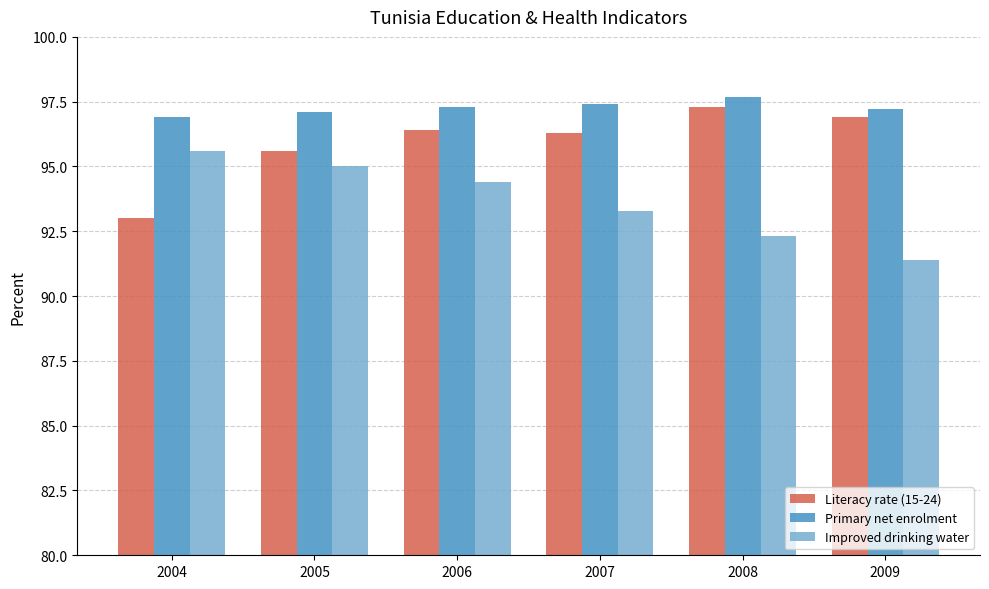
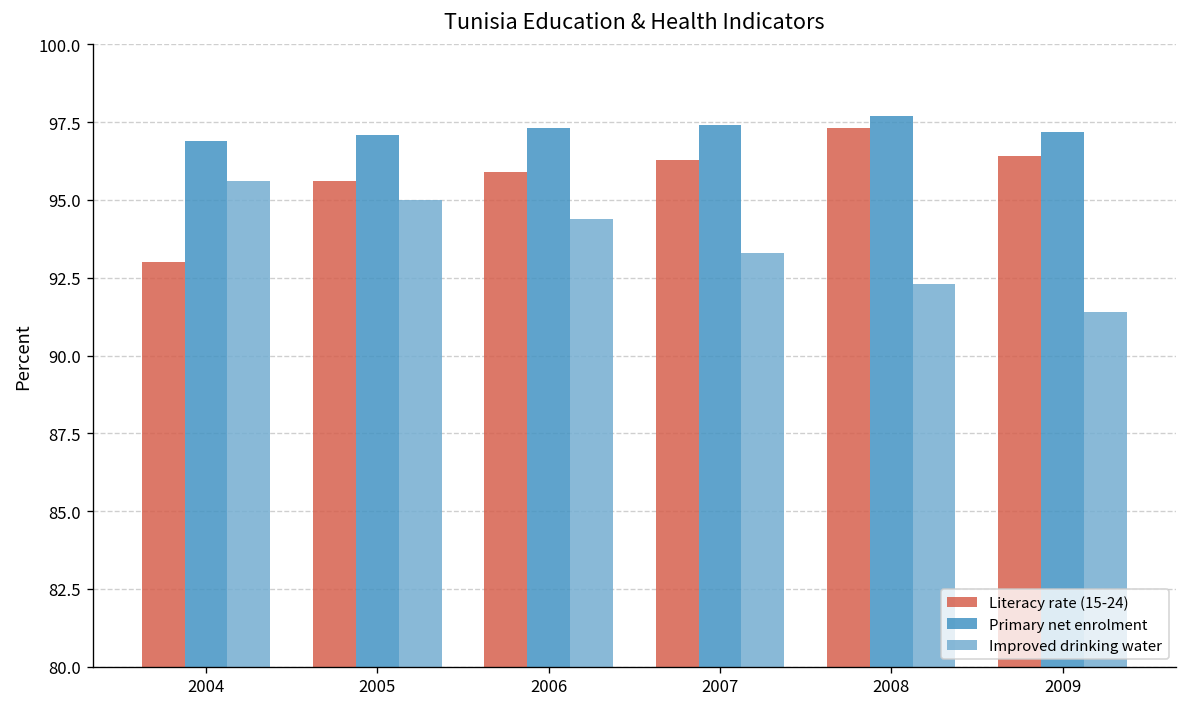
  {
    "Literacy rate (15-24)": {
      "2004": 93.0,
      "2005": 95.6,
-     "2006": 96.4,
+     "2006": 95.9,
      "2007": 96.3,
      "2008": 97.3,
-     "2009": 96.9
+     "2009": 96.4
    }
  }
